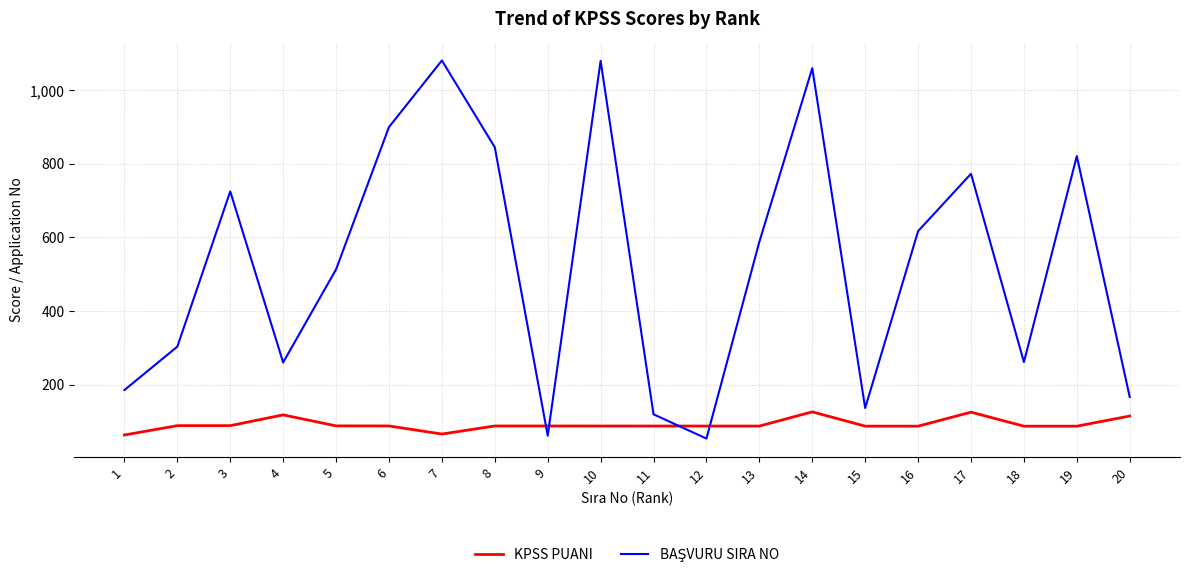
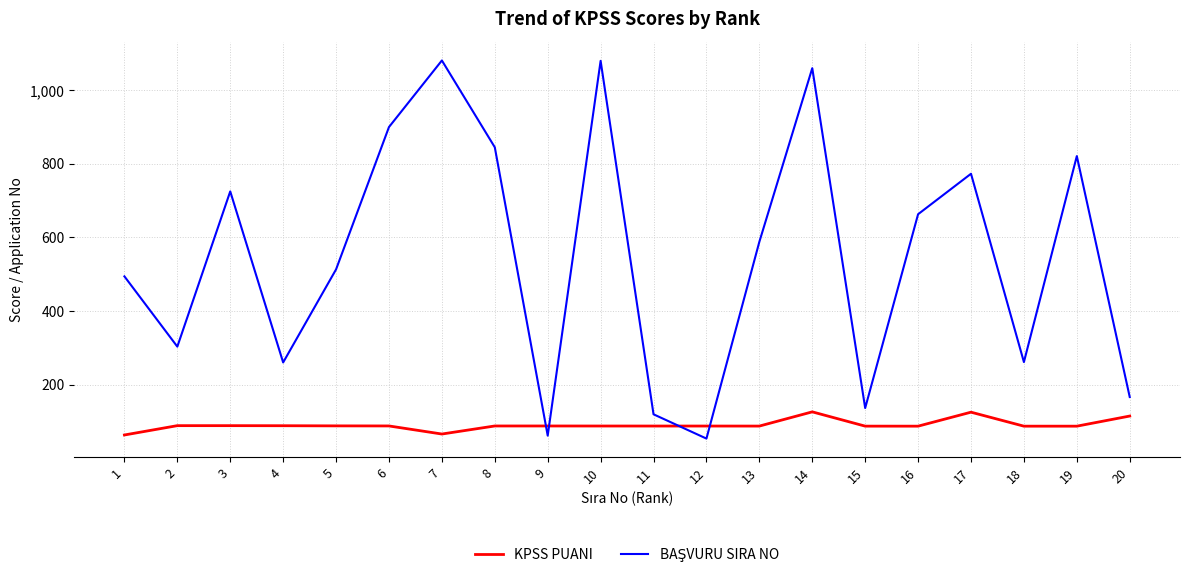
  {
    "KPSS PUANI": {
      "1": "60",
      "2": "90",
      "3": "90",
-     "4": "120",
+     "4": "90",
      "5": "90",
      "6": "90",
      "7": "70",
      "8": "90",
      "9": "90",
      "10": "90",
      "11": "90",
      "12": "90",
      "13": "90",
      "14": "130",
      "15": "90",
      "16": "90",
      "17": "120",
      "18": "90",
      "19": "90",
      "20": "110"
    },
    "BAŞVURU SIRA NO": {
-     "1": "190",
+     "1": "490",
      "2": "300",
      "3": "730",
      "4": "260",
      "5": "510",
      "6": "900",
      "7": "1,080",
      "8": "850",
      "9": "60",
      "10": "1,080",
      "11": "120",
      "12": "50",
      "13": "590",
      "14": "1,060",
      "15": "140",
-     "16": "620",
+     "16": "660",
      "17": "770",
      "18": "260",
      "19": "820",
      "20": "170"
    }
  }
